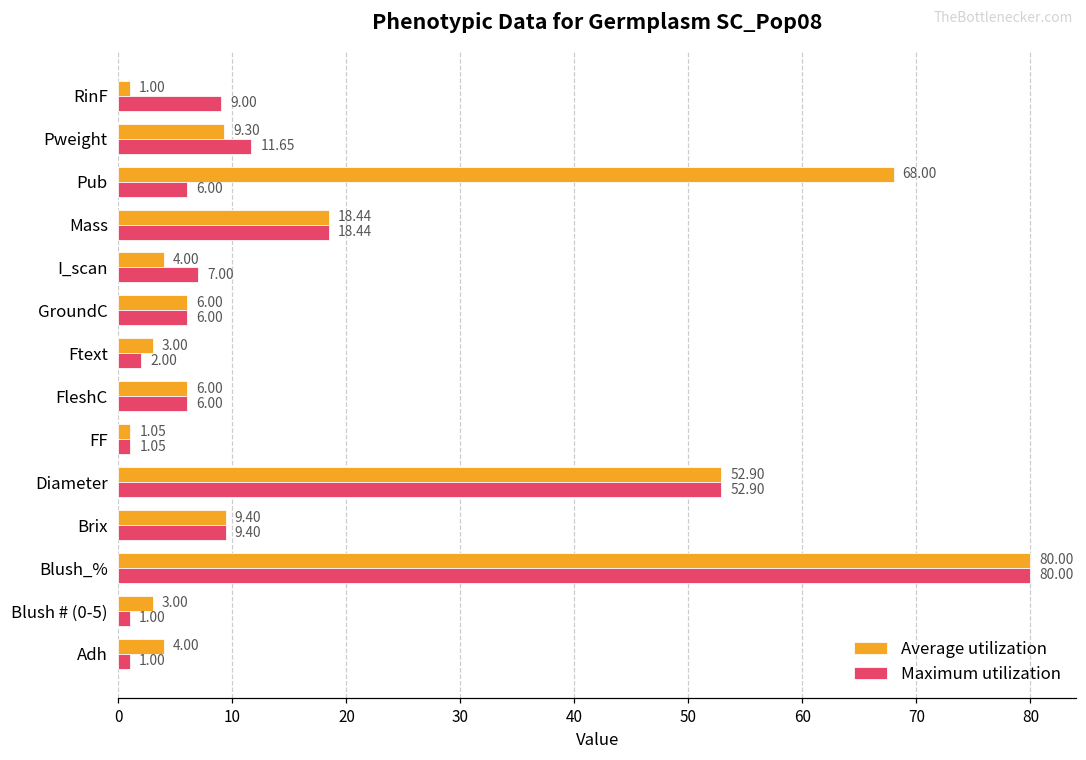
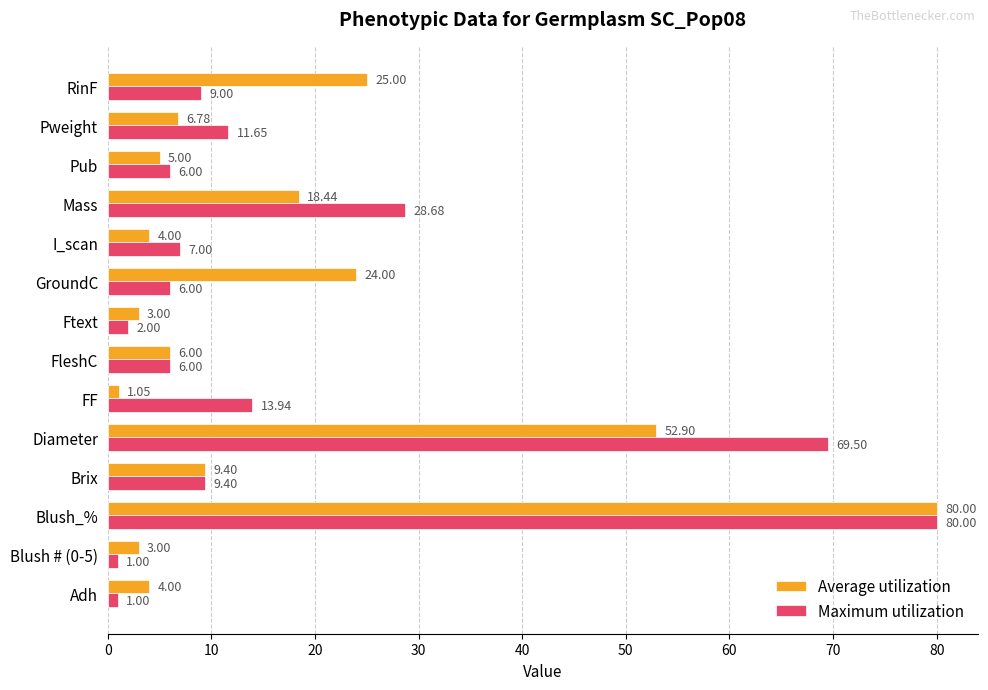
  {
    "Average utilization": {
-     "RinF": 1.00,
-     "Pweight": 9.30,
-     "Pub": 68.00,
+     "RinF": 25.00,
+     "Pweight": 6.78,
+     "Pub": 5.00,
      "Mass": 18.44,
      "I_scan": 4.00,
-     "GroundC": 6.00,
+     "GroundC": 24.00,
      "Ftext": 3.00,
      "FleshC": 6.00,
      "FF": 1.05,
      "Diameter": 52.90,
      "Brix": 9.40,
      "Blush_%": 80.00,
      "Blush # (0-5)": 3.00,
      "Adh": 4.00
    },
    "Maximum utilization": {
      "RinF": 9.00,
      "Pweight": 11.65,
      "Pub": 6.00,
-     "Mass": 18.44,
+     "Mass": 28.68,
      "I_scan": 7.00,
      "GroundC": 6.00,
      "Ftext": 2.00,
      "FleshC": 6.00,
-     "FF": 1.05,
-     "Diameter": 52.90,
+     "FF": 13.94,
+     "Diameter": 69.50,
      "Brix": 9.40,
      "Blush_%": 80.00,
      "Blush # (0-5)": 1.00,
      "Adh": 1.00
    }
  }
